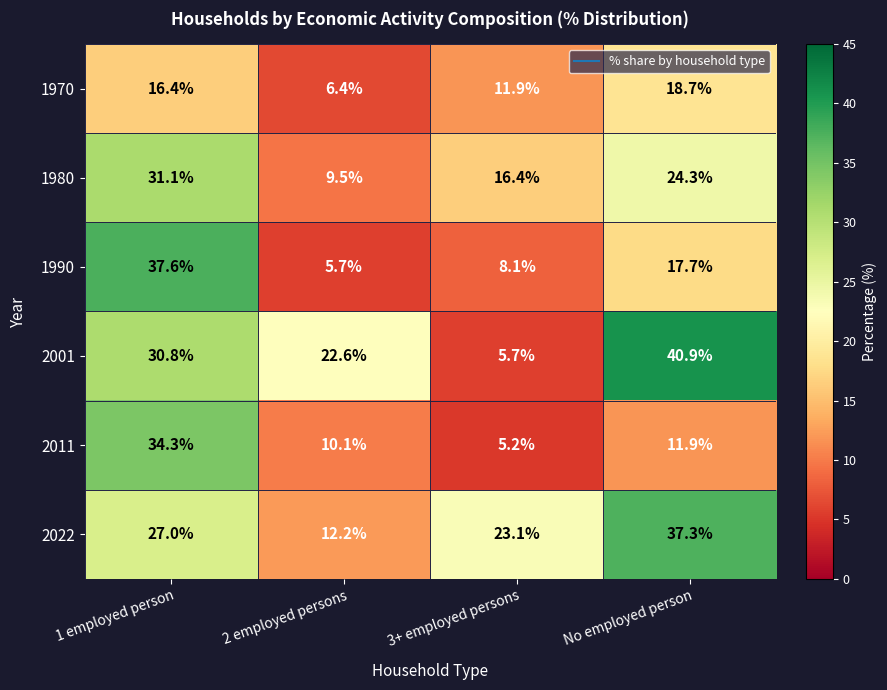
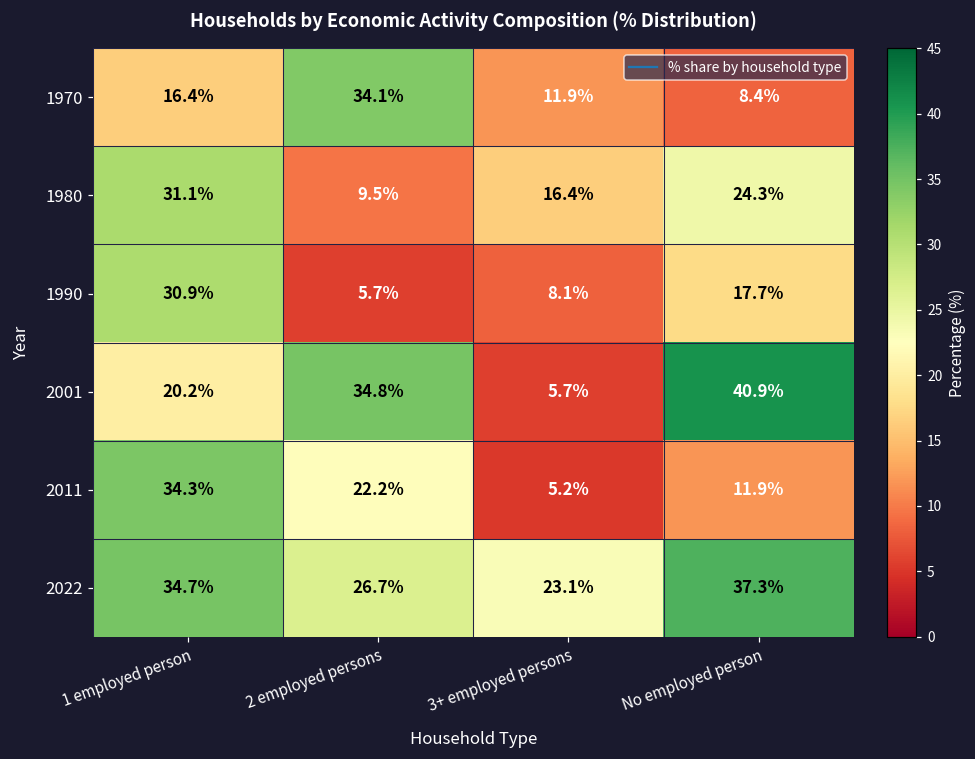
  {
    "1970": {
      "1 employed person": "16.4%",
-     "2 employed persons": "6.4%",
+     "2 employed persons": "34.1%",
      "3+ employed persons": "11.9%",
-     "No employed person": "18.7%"
+     "No employed person": "8.4%"
    },
    "1980": {
      "1 employed person": "31.1%",
      "2 employed persons": "9.5%",
      "3+ employed persons": "16.4%",
      "No employed person": "24.3%"
    },
    "1990": {
-     "1 employed person": "37.6%",
+     "1 employed person": "30.9%",
      "2 employed persons": "5.7%",
      "3+ employed persons": "8.1%",
      "No employed person": "17.7%"
    },
    "2001": {
-     "1 employed person": "30.8%",
-     "2 employed persons": "22.6%",
+     "1 employed person": "20.2%",
+     "2 employed persons": "34.8%",
      "3+ employed persons": "5.7%",
      "No employed person": "40.9%"
    },
    "2011": {
      "1 employed person": "34.3%",
-     "2 employed persons": "10.1%",
+     "2 employed persons": "22.2%",
      "3+ employed persons": "5.2%",
      "No employed person": "11.9%"
    },
    "2022": {
-     "1 employed person": "27.0%",
-     "2 employed persons": "12.2%",
+     "1 employed person": "34.7%",
+     "2 employed persons": "26.7%",
      "3+ employed persons": "23.1%",
      "No employed person": "37.3%"
    }
  }
